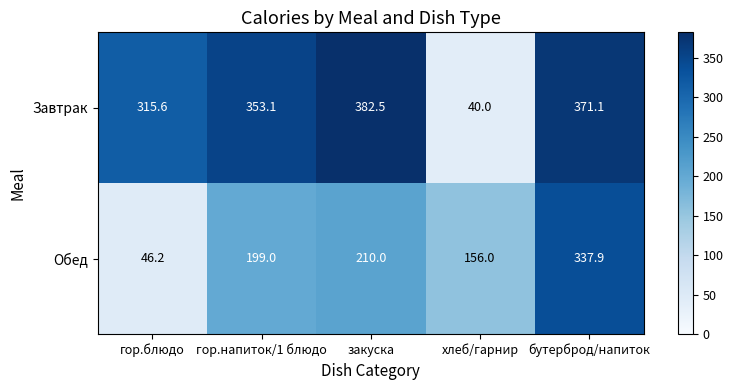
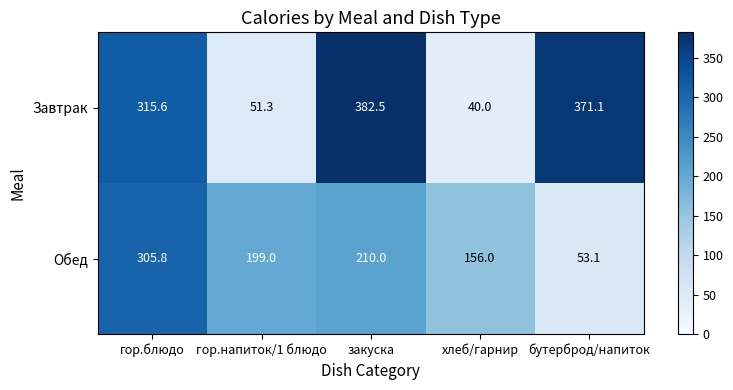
  {
    "Завтрак": {
      "гор.блюдо": 315.6,
-     "гор.напиток/1 блюдо": 353.1,
+     "гор.напиток/1 блюдо": 51.3,
      "закуска": 382.5,
      "хлеб/гарнир": 40.0,
      "бутерброд/напиток": 371.1
    },
    "Обед": {
-     "гор.блюдо": 46.2,
+     "гор.блюдо": 305.8,
      "гор.напиток/1 блюдо": 199.0,
      "закуска": 210.0,
      "хлеб/гарнир": 156.0,
-     "бутерброд/напиток": 337.9
+     "бутерброд/напиток": 53.1
    }
  }
